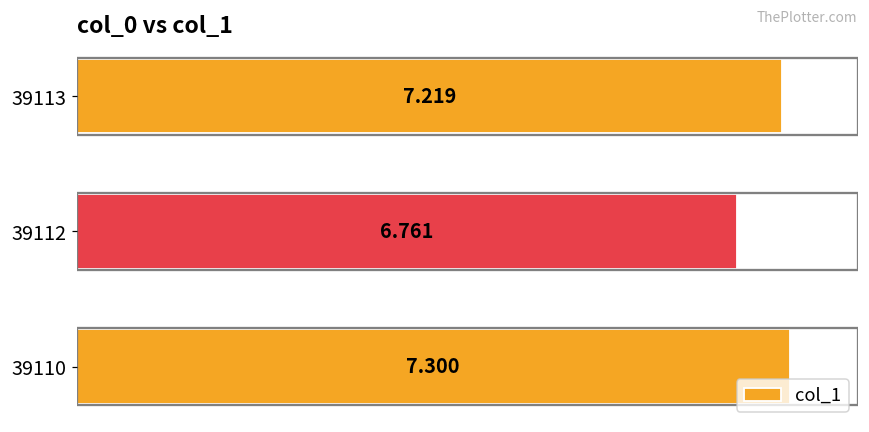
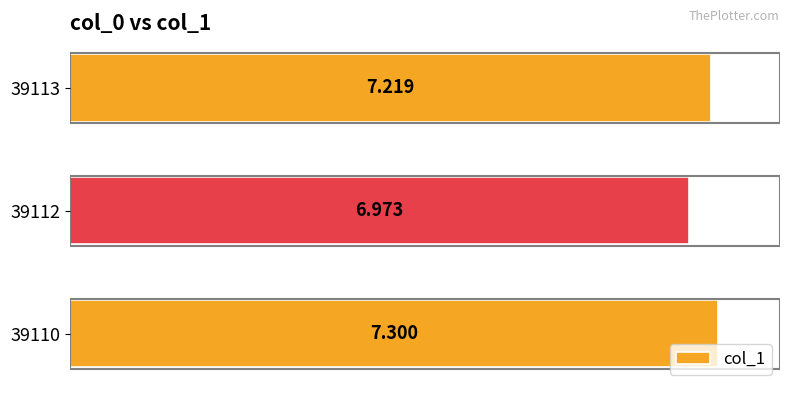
  {
    "39113": 7.219,
-   "39112": 6.761,
+   "39112": 6.973,
    "39110": 7.300
  }
